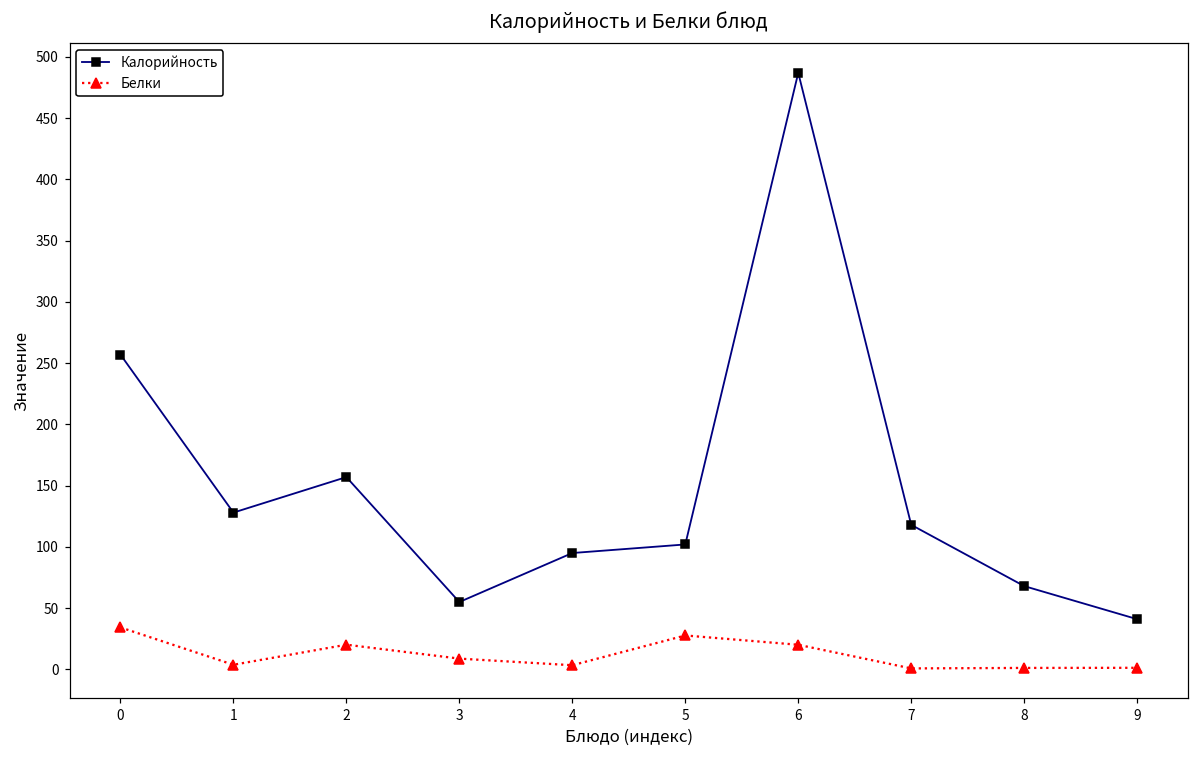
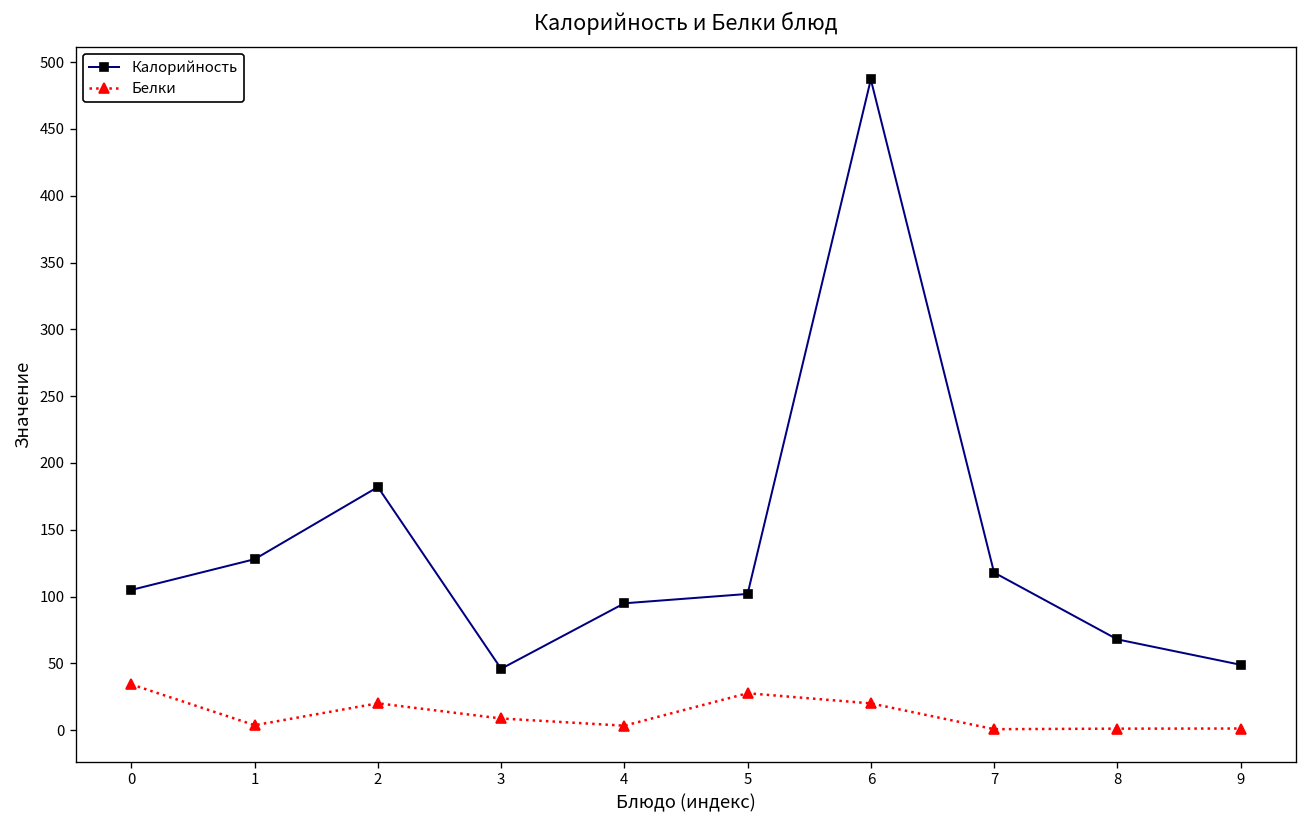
  {
    "Калорийность": {
-     "0": 257,
+     "0": 105,
      "1": 128,
-     "2": 157,
-     "3": 55,
+     "2": 182,
+     "3": 46,
      "4": 95,
      "5": 102,
      "6": 487,
      "7": 118,
      "8": 68,
-     "9": 41
+     "9": 49
    },
    "Белки": {
      "0": 34,
      "1": 4,
      "2": 20,
      "3": 9,
      "4": 3,
      "5": 28,
      "6": 20,
      "7": 1,
      "8": 1,
      "9": 1
    }
  }
